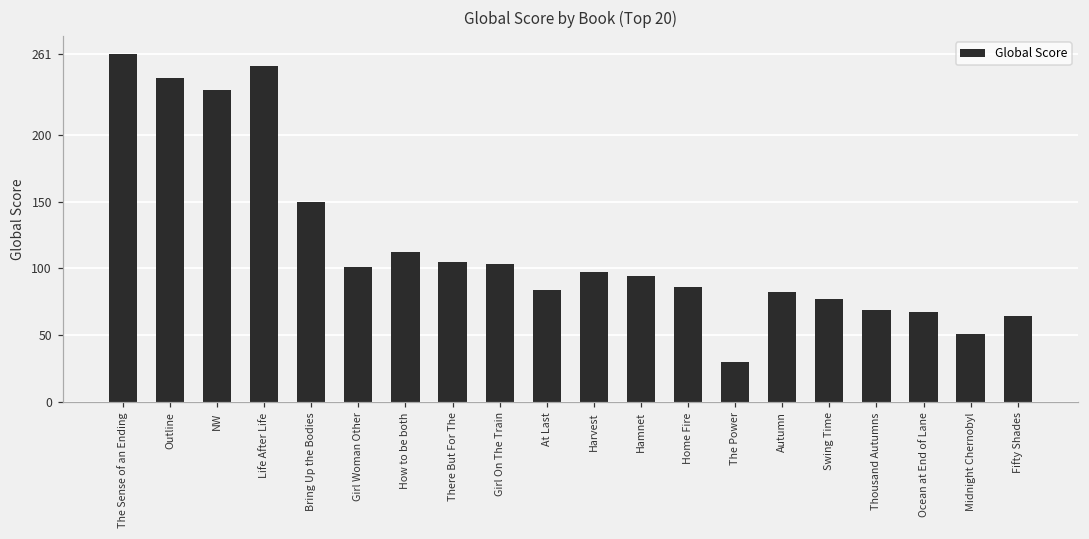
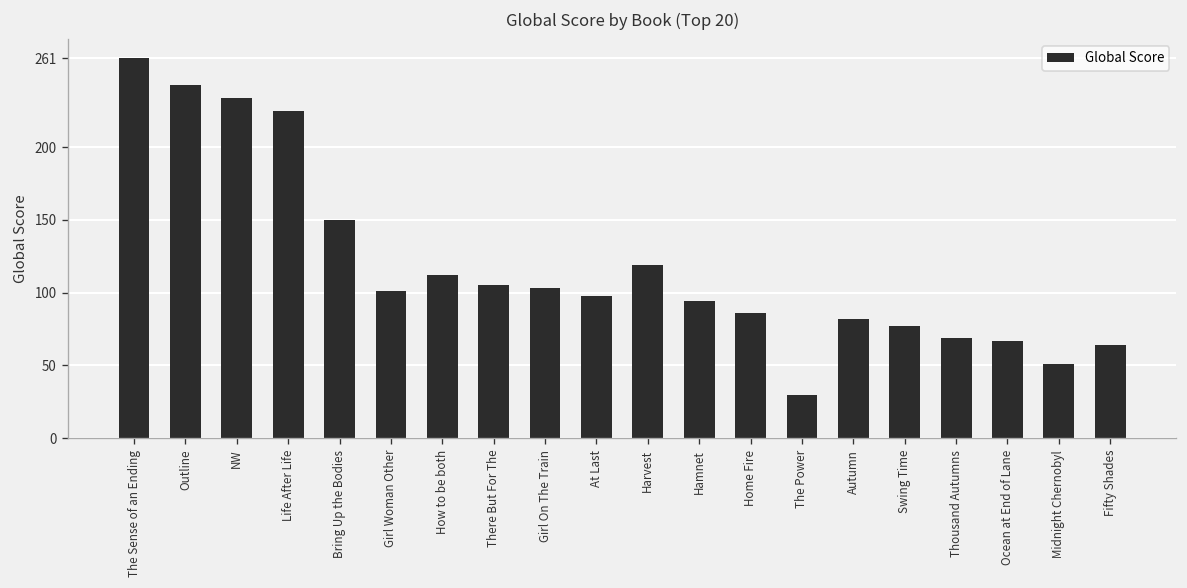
  {
    "The Sense of an Ending": 261,
    "Outline": 243,
    "NW": 234,
-   "Life After Life": 252,
+   "Life After Life": 225,
    "Bring Up the Bodies": 150,
    "Girl Woman Other": 101,
    "How to be both": 112,
    "There But For The": 105,
    "Girl On The Train": 103,
-   "At Last": 84,
-   "Harvest": 97,
+   "At Last": 98,
+   "Harvest": 119,
    "Hamnet": 94,
    "Home Fire": 86,
    "The Power": 30,
    "Autumn": 82,
    "Swing Time": 77,
    "Thousand Autumns": 69,
    "Ocean at End of Lane": 67,
    "Midnight Chernobyl": 51,
    "Fifty Shades": 64
  }
